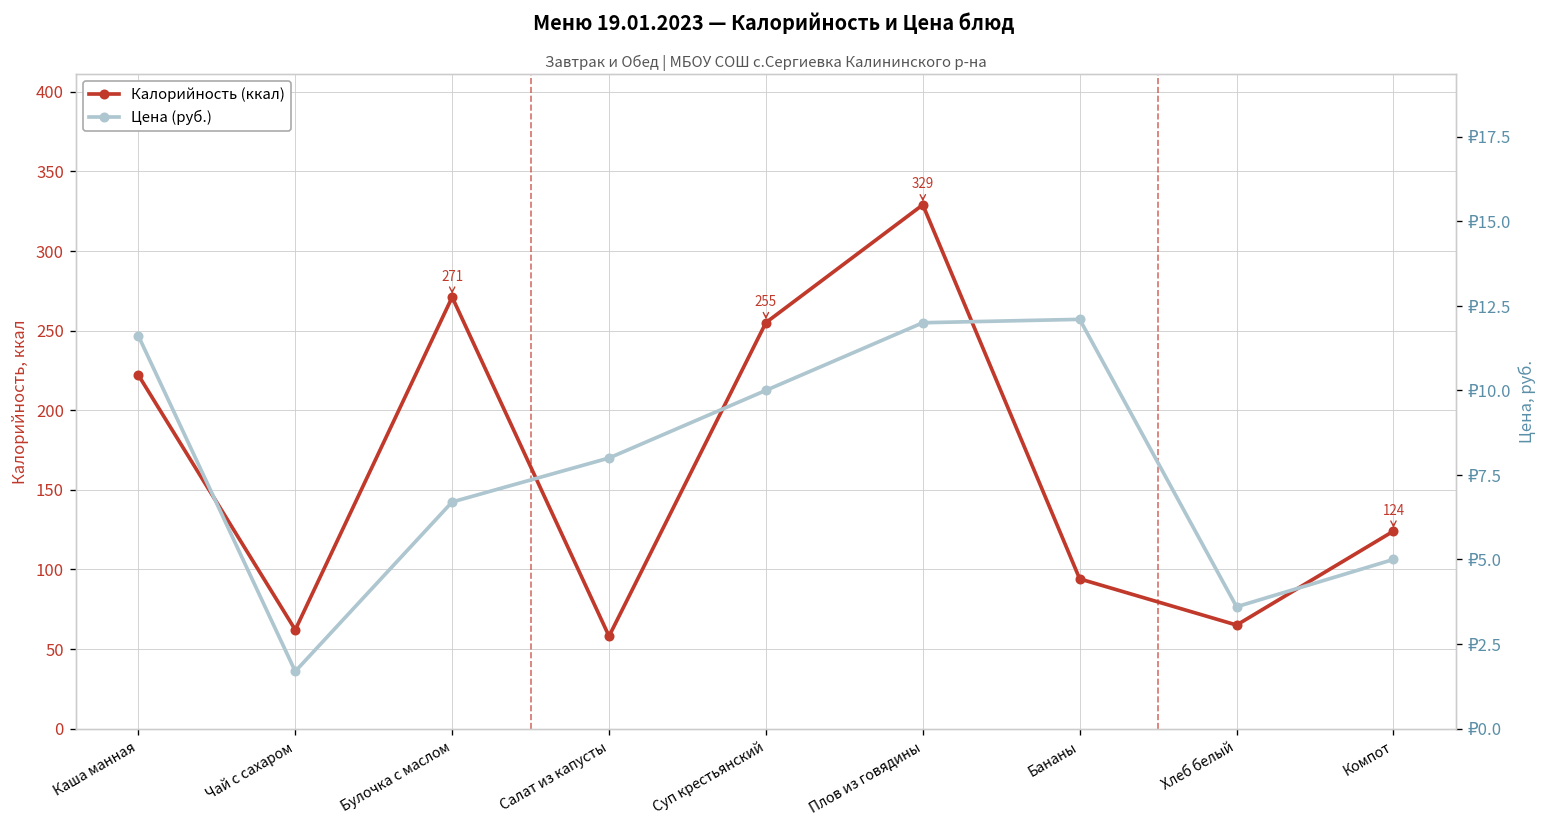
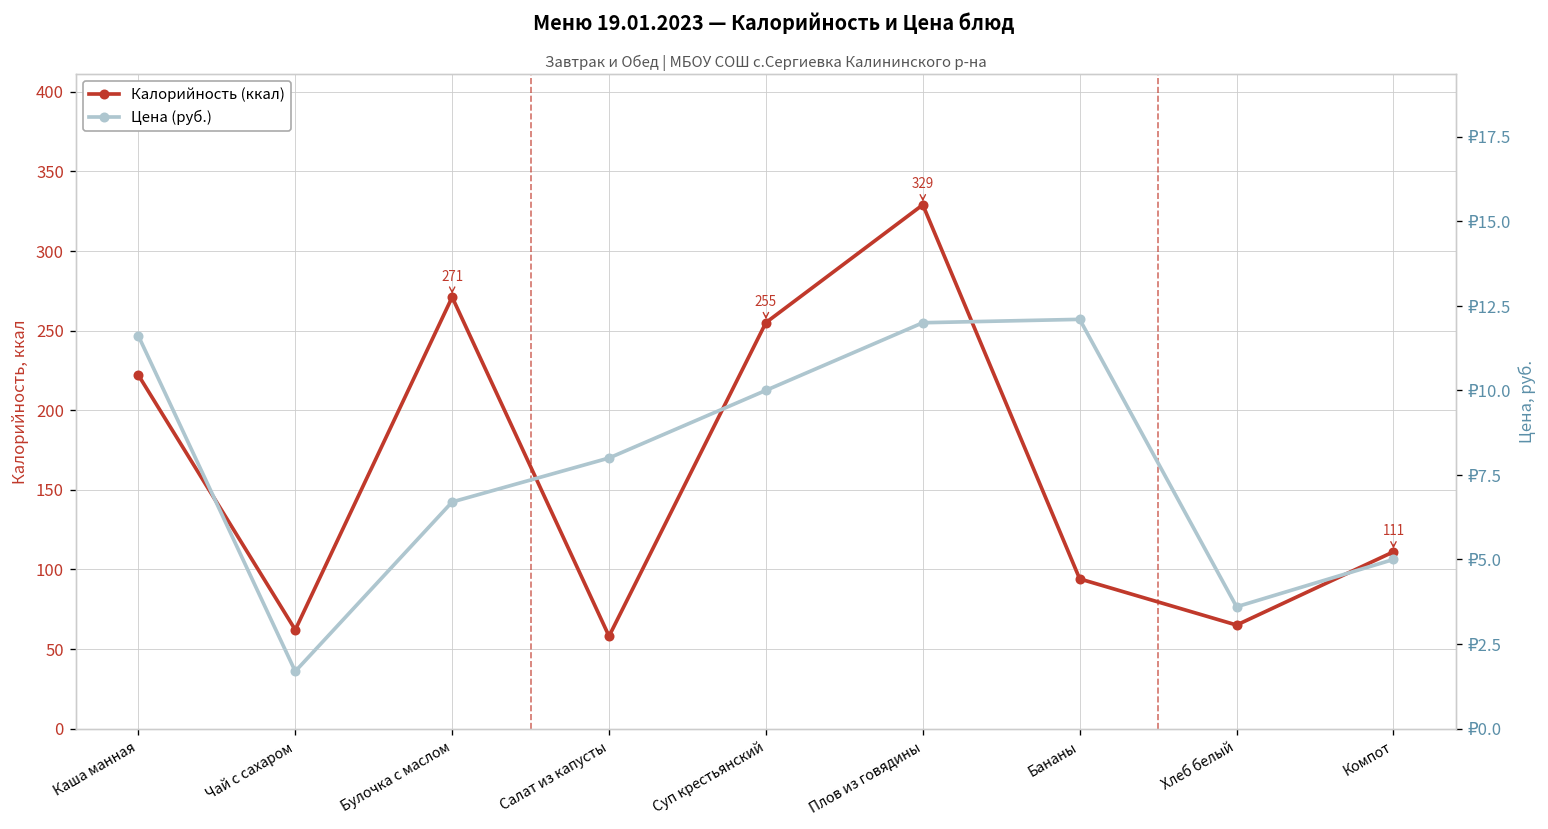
  {
    "Калорийность (ккал)": {
      "Булочка с маслом": 271,
      "Суп крестьянский": 255,
      "Плов из говядины": 329,
-     "Компот": 124
+     "Компот": 111
    }
  }
